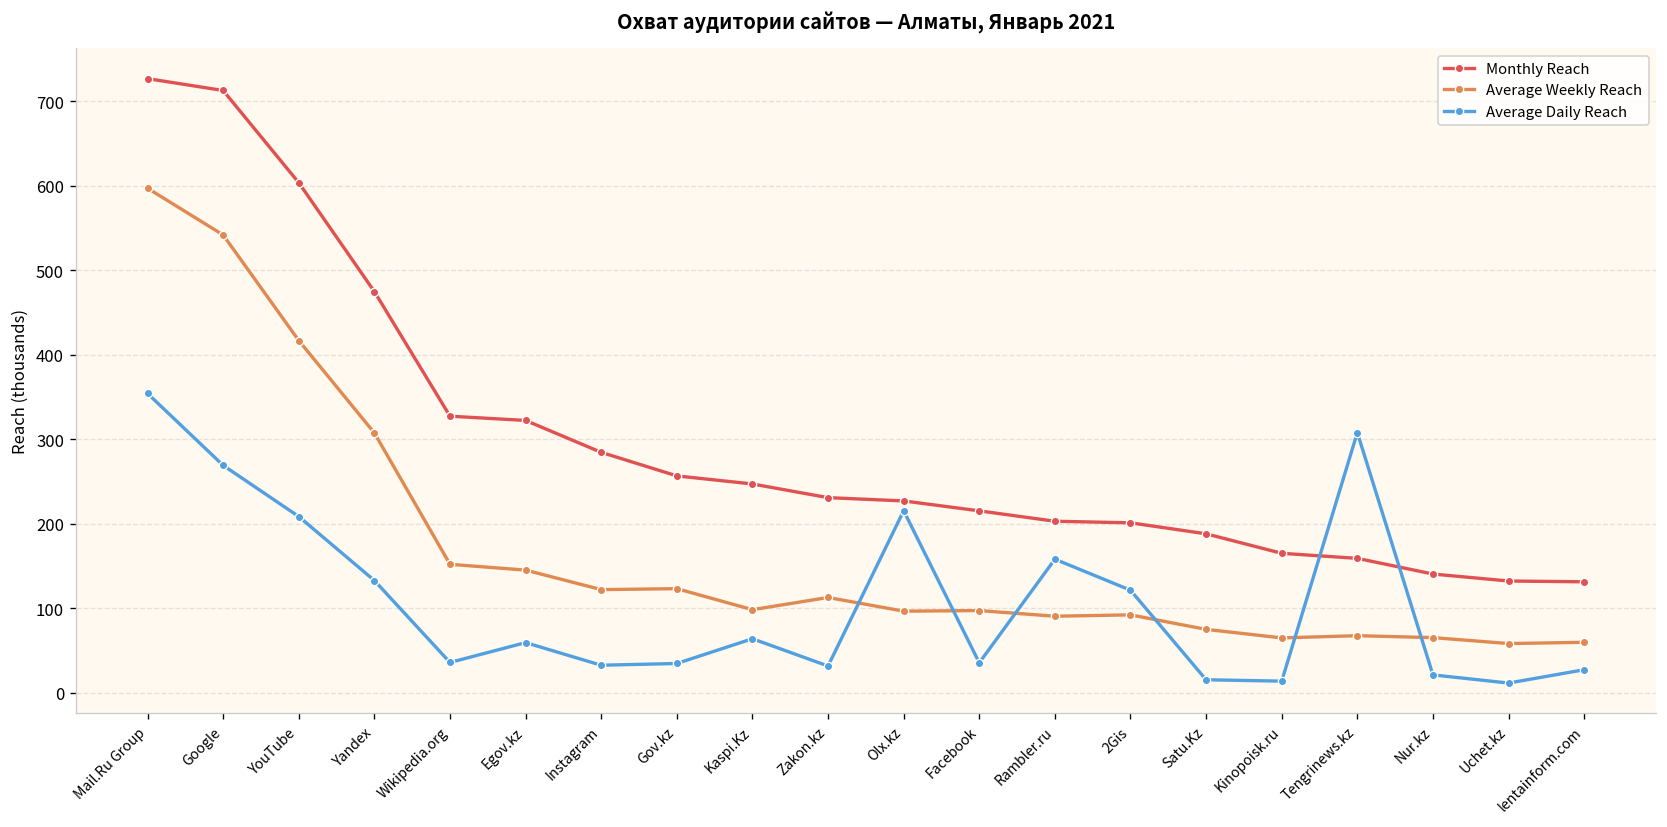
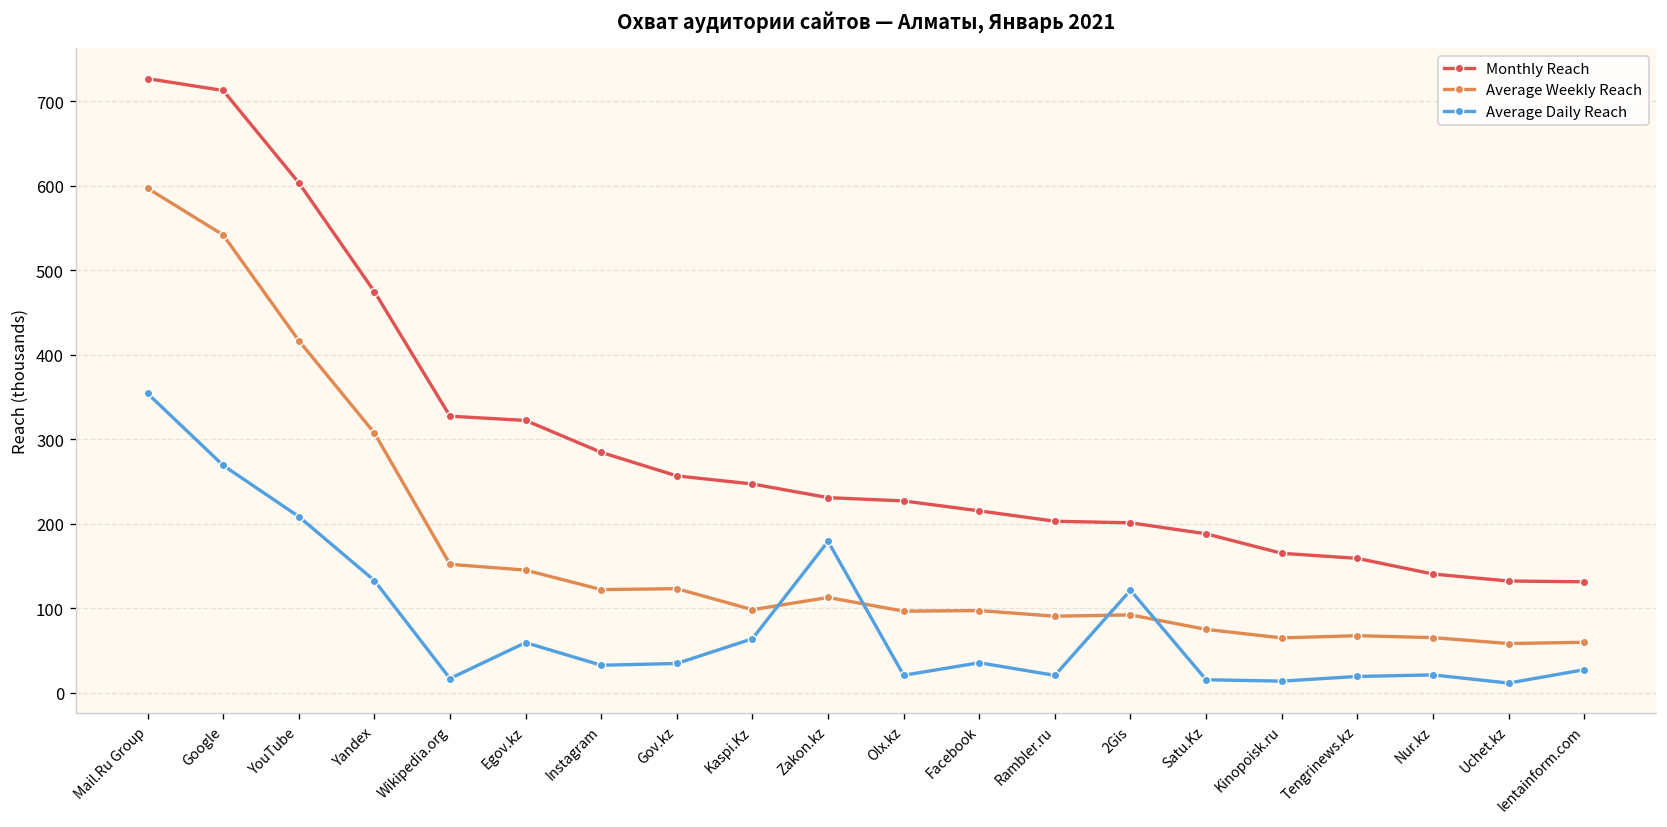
  {
    "Average Daily Reach": {
      "Mail.Ru Group": 350,
      "Google": 270,
      "YouTube": 210,
      "Yandex": 130,
-     "Wikipedia.org": 40,
+     "Wikipedia.org": 20,
      "Egov.kz": 60,
      "Instagram": 30,
      "Gov.kz": 30,
      "Kaspi.Kz": 60,
-     "Zakon.kz": 30,
-     "Olx.kz": 220,
+     "Zakon.kz": 180,
+     "Olx.kz": 20,
      "Facebook": 40,
-     "Rambler.ru": 160,
+     "Rambler.ru": 20,
      "2Gis": 120,
      "Satu.Kz": 20,
      "Kinopoisk.ru": 10,
-     "Tengrinews.kz": 310,
+     "Tengrinews.kz": 20,
      "Nur.kz": 20,
      "Uchet.kz": 10,
      "lentainform.com": 30
    }
  }
